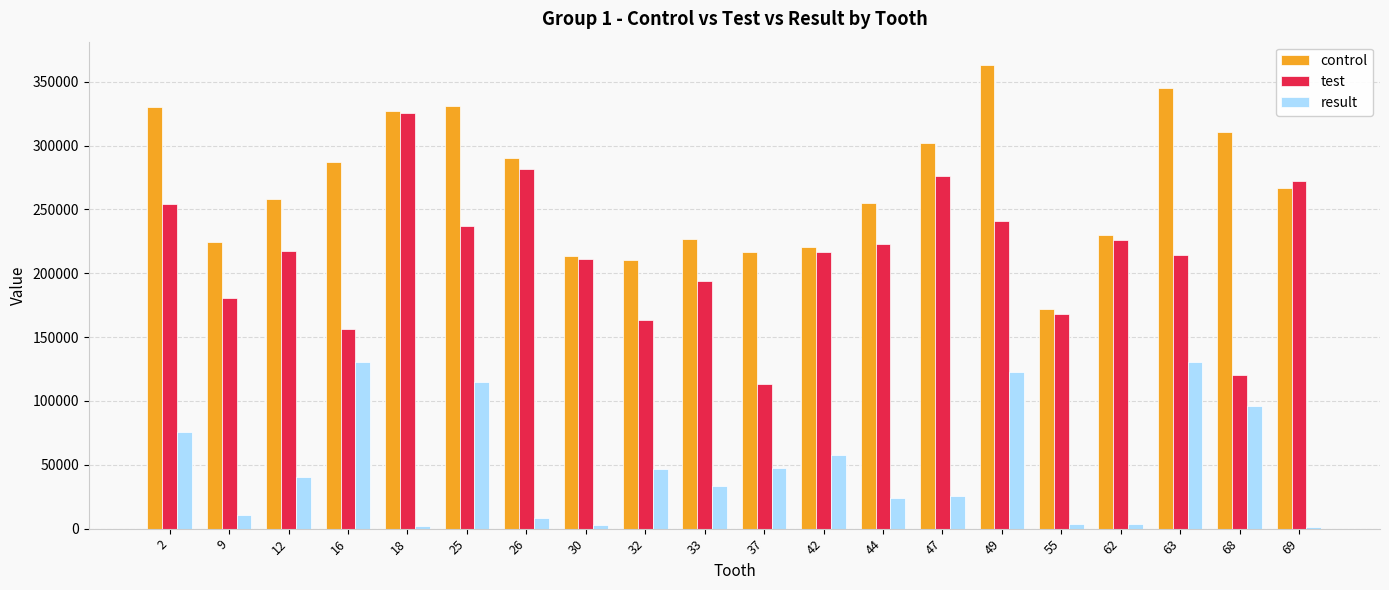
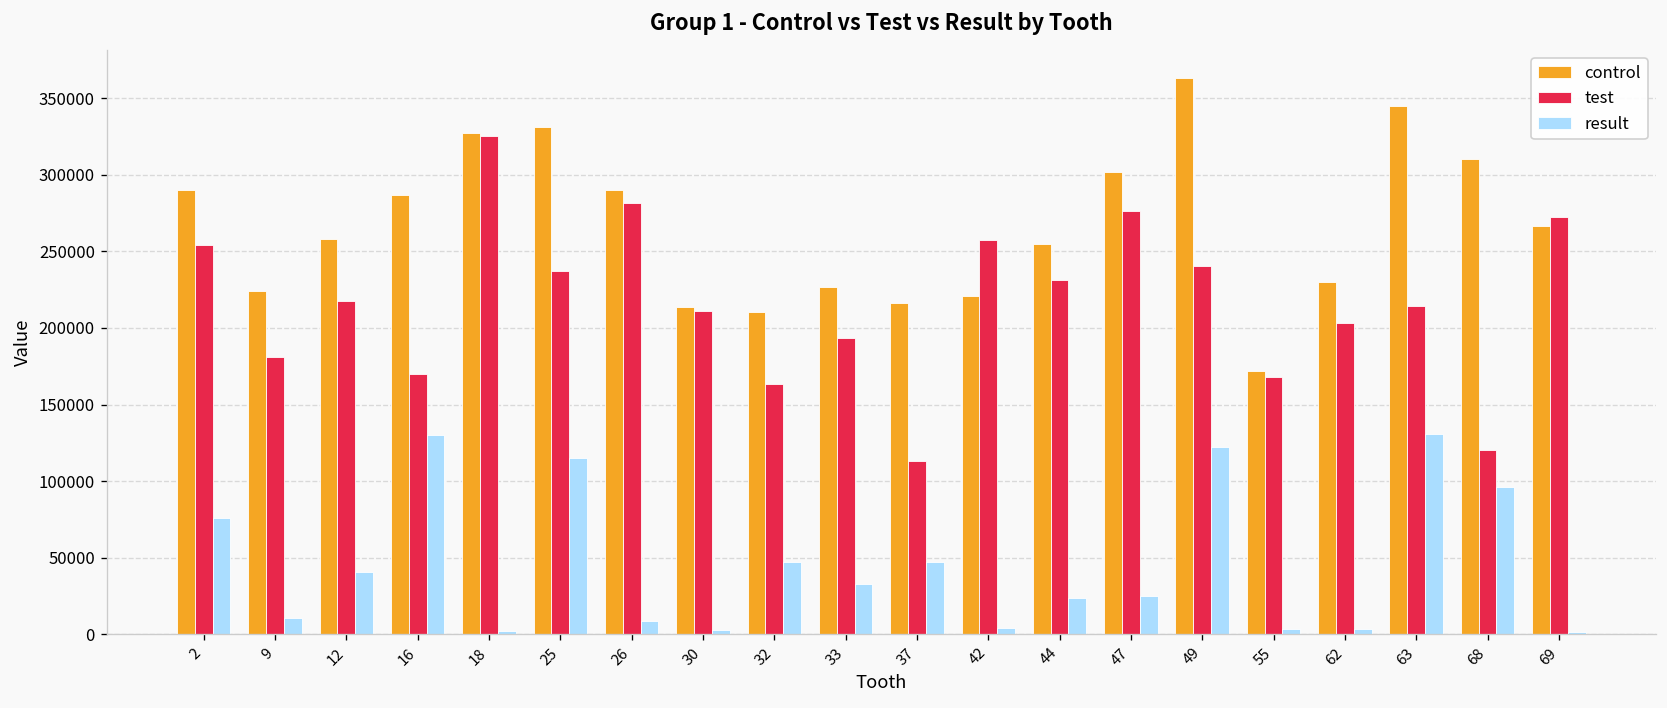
  {
    "control": {
-     "2": 330000,
+     "2": 290000,
      "9": 224000,
      "12": 258000,
      "16": 287000,
      "18": 327000,
      "25": 331000,
      "26": 290000,
      "30": 213000,
      "32": 210000,
      "33": 227000,
      "37": 217000,
      "42": 221000,
      "44": 255000,
      "47": 302000,
      "49": 363000,
      "55": 172000,
      "62": 230000,
      "63": 345000,
      "68": 311000,
      "69": 267000
    },
    "test": {
      "2": 254000,
      "9": 181000,
      "12": 218000,
-     "16": 156000,
+     "16": 170000,
      "18": 325000,
      "25": 237000,
      "26": 282000,
      "30": 211000,
      "32": 163000,
      "33": 194000,
      "37": 113000,
-     "42": 217000,
-     "44": 223000,
+     "42": 257000,
+     "44": 231000,
      "47": 277000,
      "49": 241000,
      "55": 168000,
-     "62": 226000,
+     "62": 203000,
      "63": 214000,
      "68": 120000,
      "69": 272000
    },
    "result": {
      "2": 76000,
      "9": 11000,
      "12": 40000,
      "16": 130000,
      "18": 2000,
      "25": 115000,
      "26": 8000,
      "30": 3000,
      "32": 47000,
      "33": 33000,
      "37": 47000,
-     "42": 57000,
+     "42": 4000,
      "44": 24000,
      "47": 25000,
      "49": 123000,
      "55": 4000,
      "62": 4000,
      "63": 131000,
      "68": 96000
    }
  }
